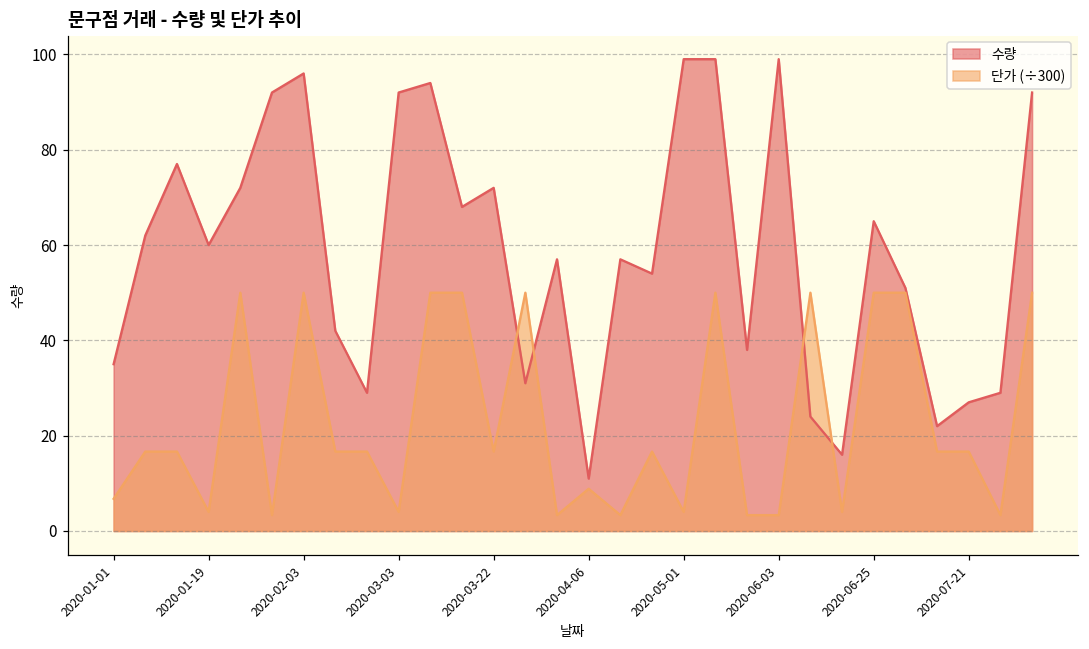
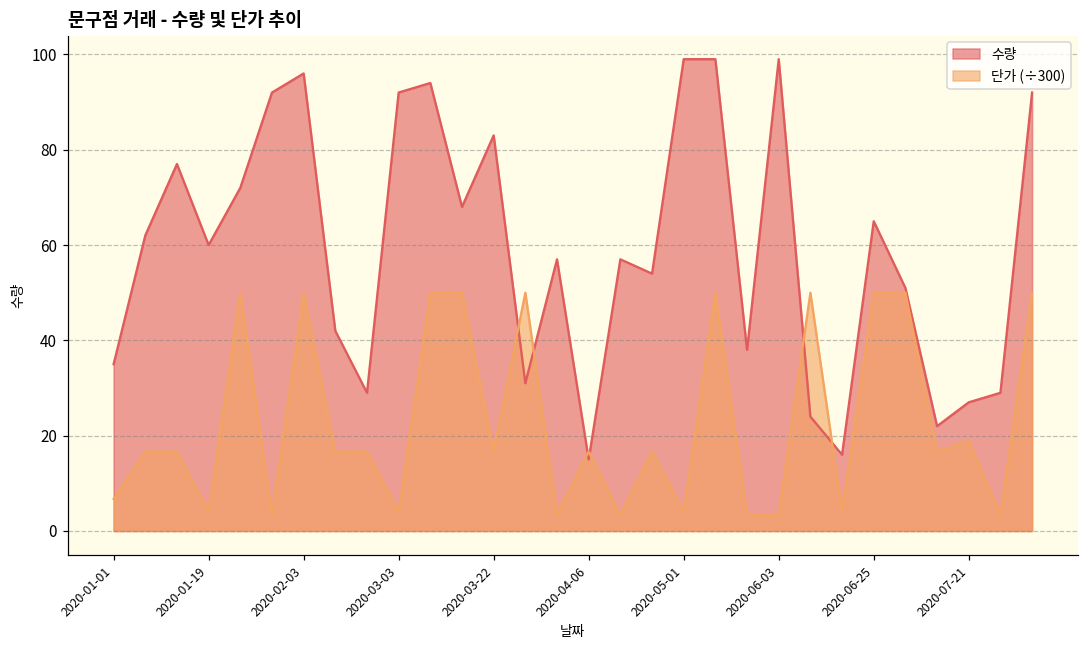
  {
    "수량": {
      "2020-01-01": 35,
      "2020-01-19": 60,
      "2020-02-03": 96,
      "2020-03-03": 92,
-     "2020-03-22": 72,
-     "2020-04-06": 11,
+     "2020-03-22": 83,
+     "2020-04-06": 15,
      "2020-05-01": 99,
      "2020-06-03": 99,
      "2020-06-25": 65,
      "2020-07-21": 27
    },
    "단가 (÷300)": {
      "2020-01-01": 7,
      "2020-01-19": 4,
      "2020-02-03": 50,
      "2020-03-03": 4,
      "2020-03-22": 17,
-     "2020-04-06": 9,
+     "2020-04-06": 17,
      "2020-05-01": 4,
      "2020-06-03": 3,
      "2020-06-25": 50,
-     "2020-07-21": 17
+     "2020-07-21": 19
    }
  }
